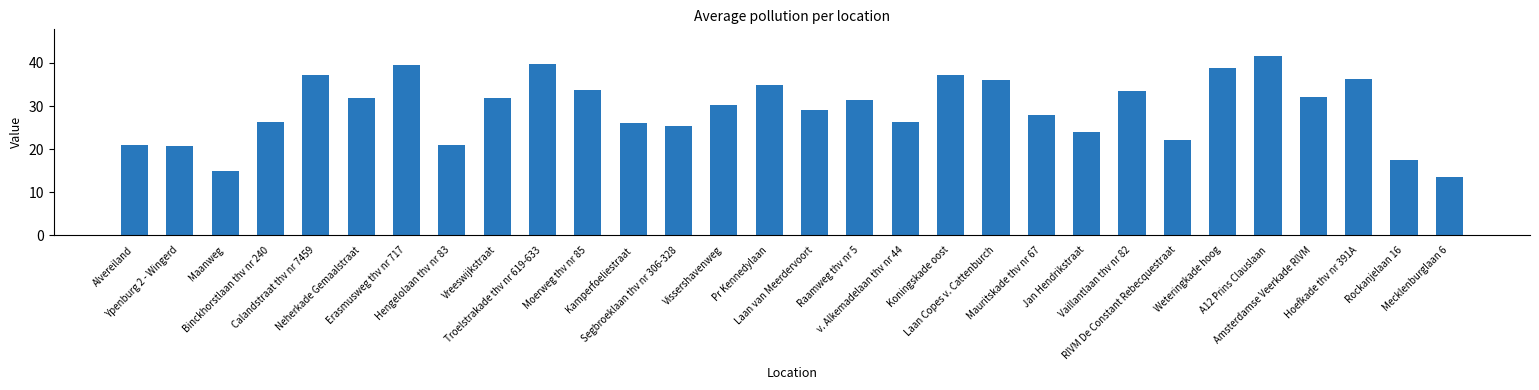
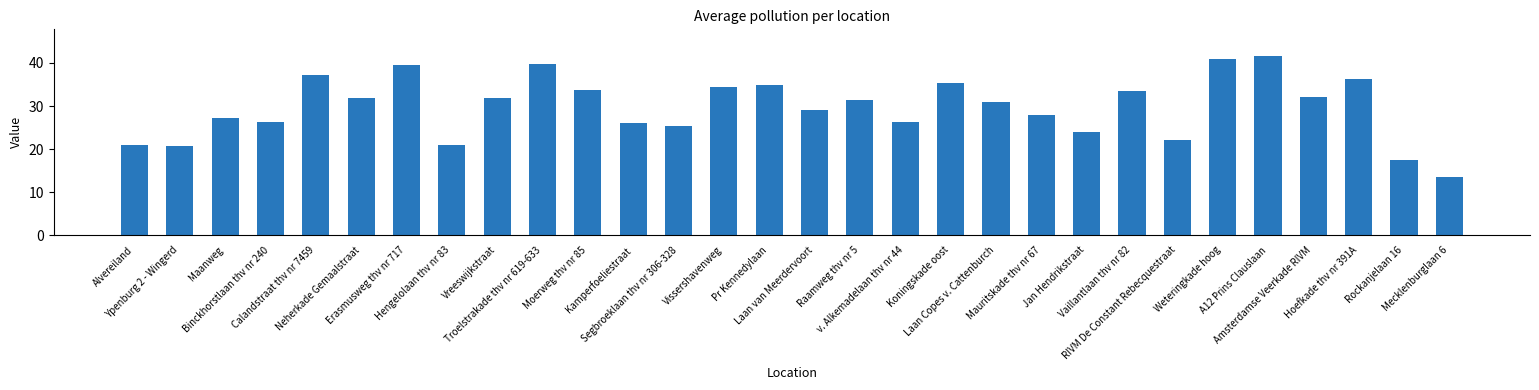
  {
    "Alvereiland": 21,
    "Ypenburg 2 - Wingerd": 21,
-   "Maanweg": 15,
+   "Maanweg": 27,
    "Binckhorstlaan thv nr 240": 26,
    "Calandstraat thv nr 7459": 37,
    "Neherkade Gemaalstraat": 32,
    "Erasmusweg thv nr 717": 40,
    "Hengelolaan thv nr 83": 21,
    "Vreeswijkstraat": 32,
    "Troelstrakade thv nr 619-633": 40,
    "Moerweg thv nr 85": 34,
    "Kamperfoeliestraat": 26,
    "Segbroeklaan thv nr 306-328": 25,
-   "Vissershavenweg": 30,
+   "Vissershavenweg": 34,
    "Pr Kennedylaan": 35,
    "Laan van Meerdervoort": 29,
    "Raamweg thv nr 5": 31,
    "v. Alkemadelaan thv nr 44": 26,
-   "Koningskade oost": 37,
-   "Laan Copes v. Cattenburch": 36,
+   "Koningskade oost": 35,
+   "Laan Copes v. Cattenburch": 31,
    "Mauritskade thv nr 67": 28,
    "Jan Hendrikstraat": 24,
    "Vaillantlaan thv nr 82": 33,
    "RIVM De Constant Rebecquestraat": 22,
-   "Weteringkade hoog": 39,
+   "Weteringkade hoog": 41,
    "A12 Prins Clauslaan": 42,
    "Amsterdamse Veerkade RIVM": 32,
    "Hoefkade thv nr 391A": 36,
    "Rockanjelaan 16": 18,
    "Mecklenburglaan 6": 14
  }
